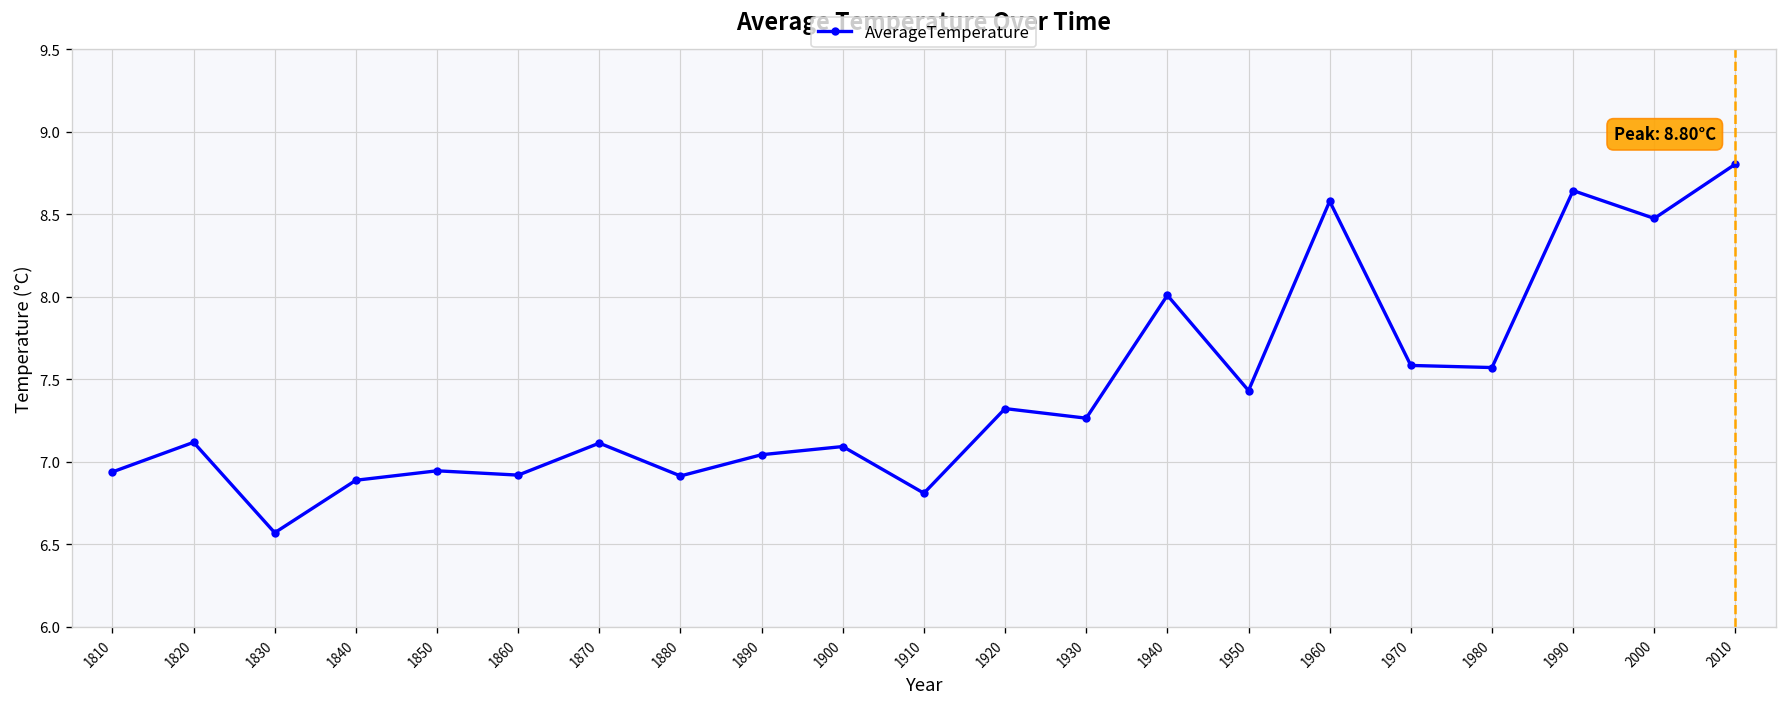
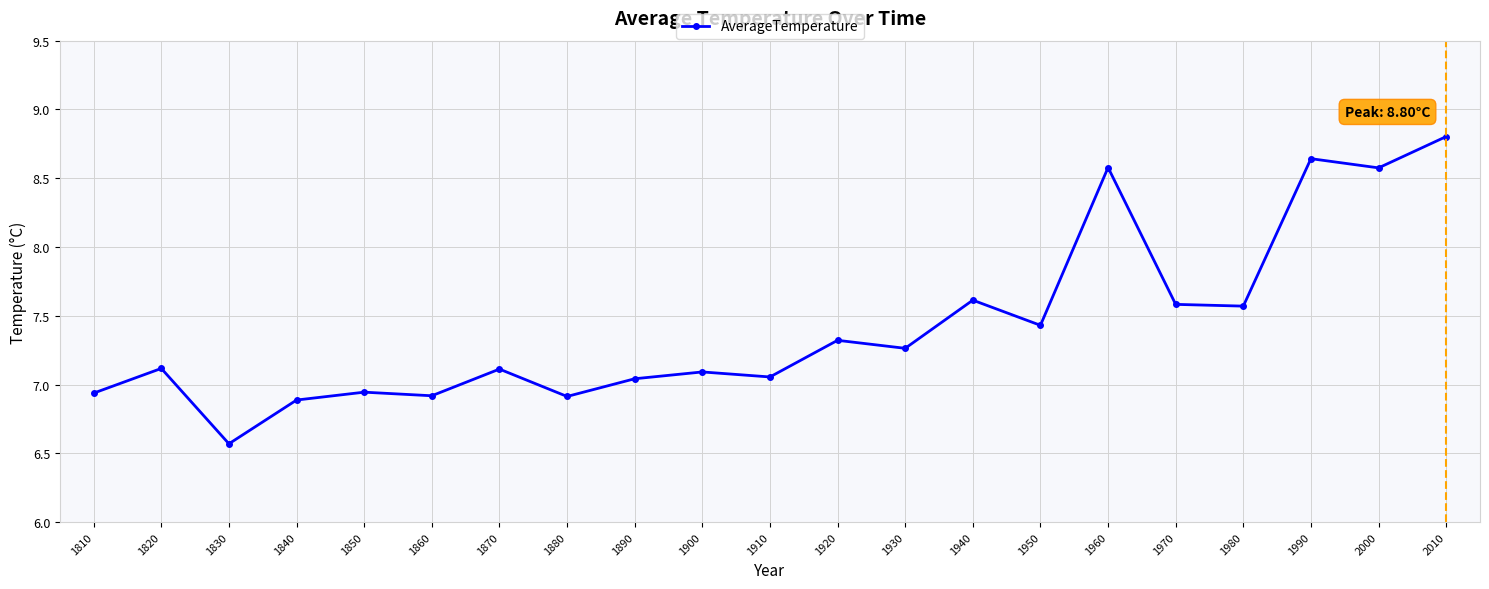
  {
    "1810": 6.94,
    "1820": 7.12,
    "1830": 6.57,
    "1840": 6.89,
    "1850": 6.94,
    "1860": 6.92,
    "1870": 7.11,
    "1880": 6.91,
    "1890": 7.04,
    "1900": 7.09,
-   "1910": 6.81,
+   "1910": 7.06,
    "1920": 7.32,
    "1930": 7.26,
-   "1940": 8.01,
+   "1940": 7.61,
    "1950": 7.43,
    "1960": 8.58,
    "1970": 7.58,
    "1980": 7.57,
    "1990": 8.64,
-   "2000": 8.47
+   "2000": 8.58
  }
